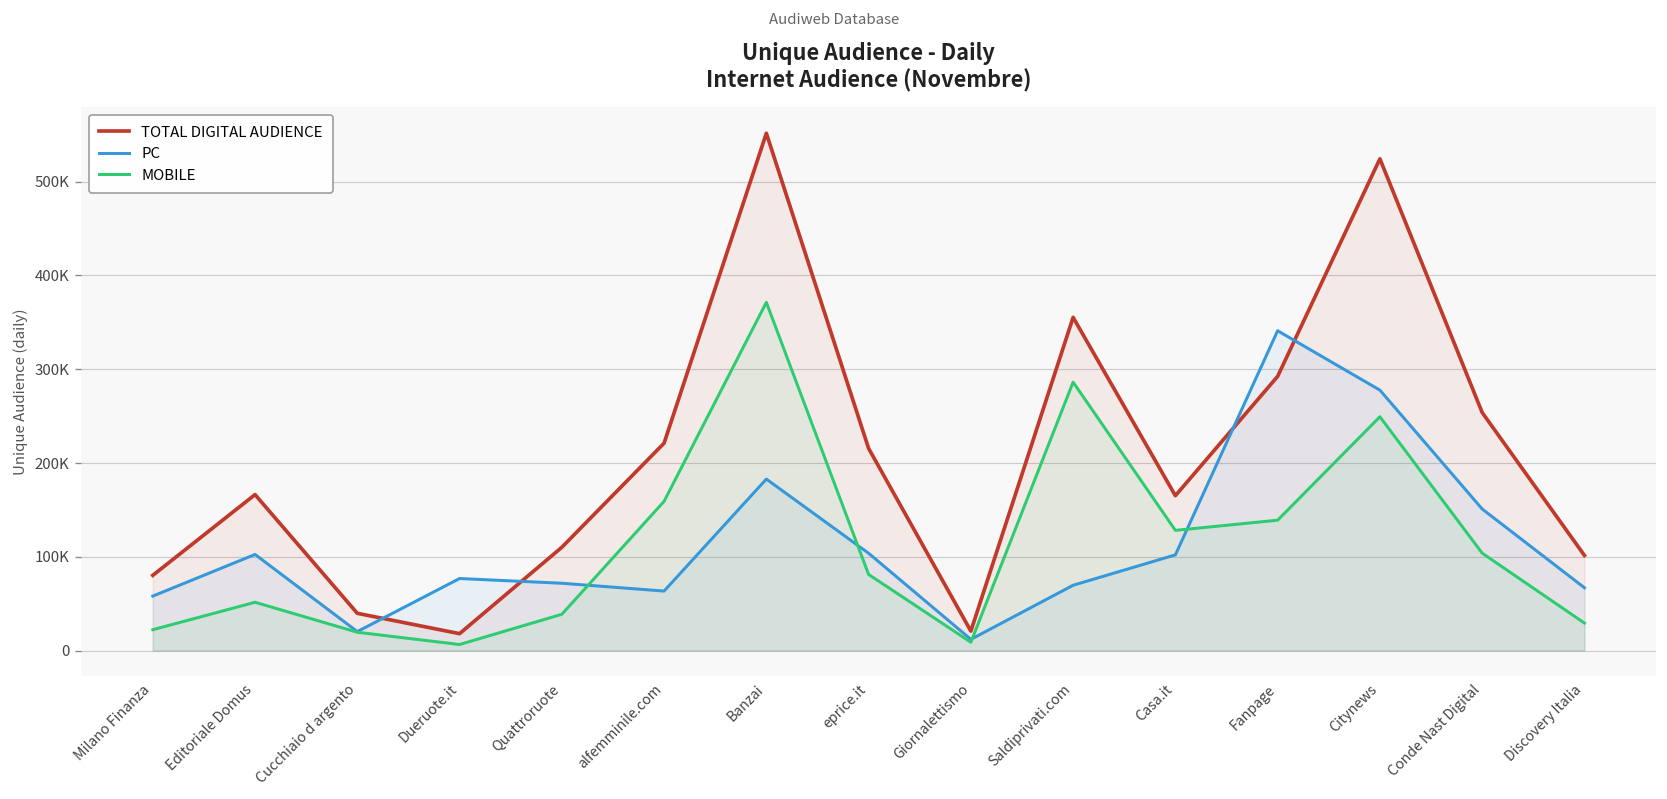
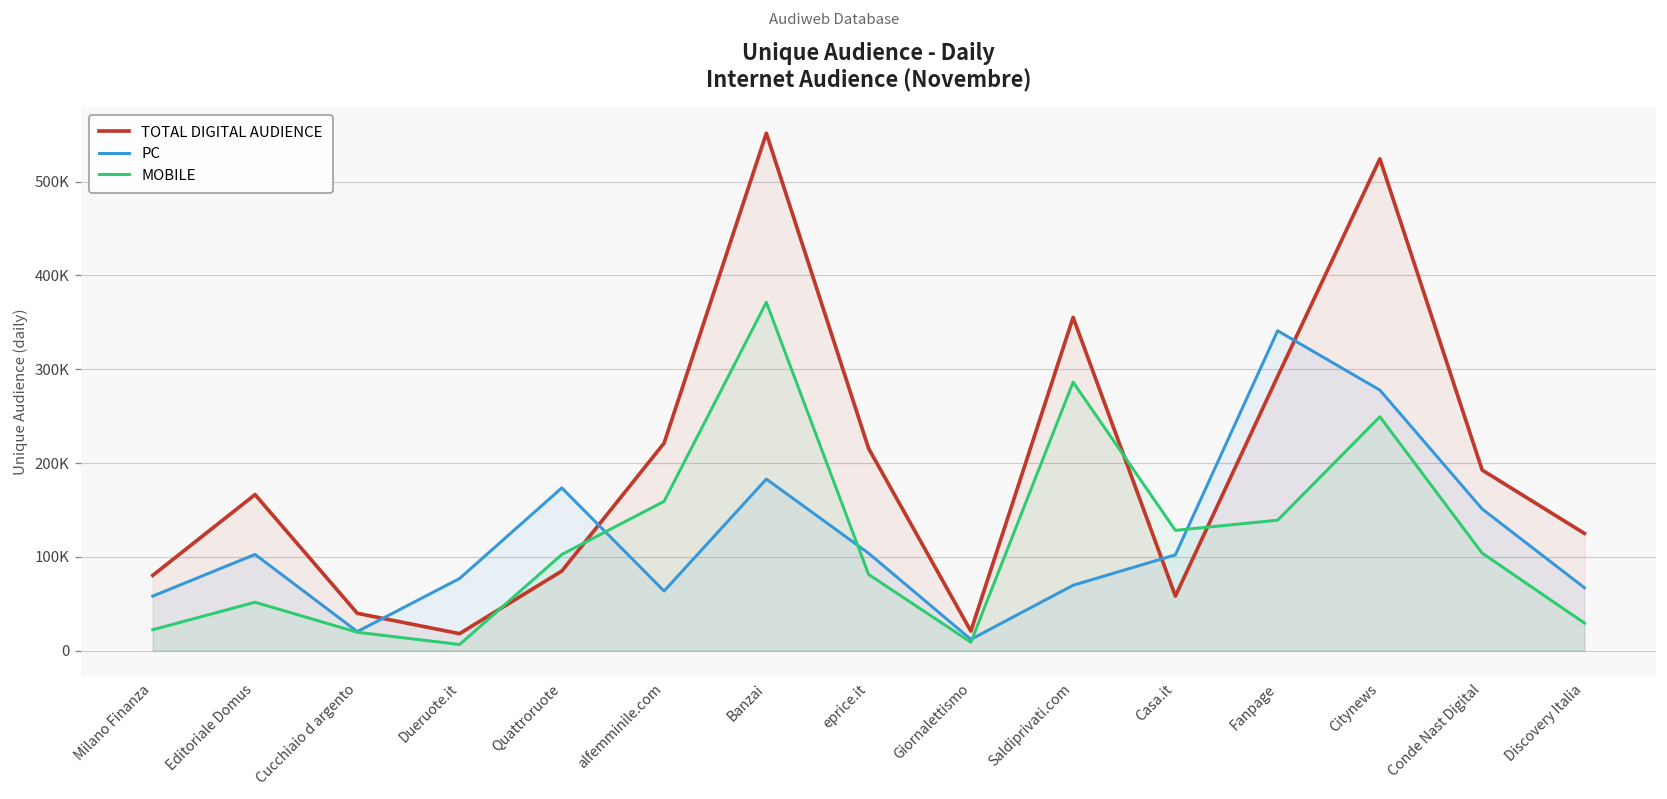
  {
    "TOTAL DIGITAL AUDIENCE": {
      "Milano Finanza": 80000,
      "Editoriale Domus": 170000,
      "Cucchiaio d argento": 40000,
      "Dueruote.it": 20000,
-     "Quattroruote": 110000,
+     "Quattroruote": 80000,
      "alfemminile.com": 220000,
      "Banzai": 550000,
      "eprice.it": 220000,
      "Giornalettismo": 20000,
      "Saldiprivati.com": 360000,
-     "Casa.it": 170000,
+     "Casa.it": 60000,
      "Fanpage": 290000,
      "Citynews": 520000,
-     "Conde Nast Digital": 250000,
-     "Discovery Italia": 100000
+     "Conde Nast Digital": 190000,
+     "Discovery Italia": 120000
    },
    "PC": {
      "Milano Finanza": 60000,
      "Editoriale Domus": 100000,
      "Dueruote.it": 80000,
-     "Quattroruote": 70000,
+     "Quattroruote": 170000,
      "alfemminile.com": 60000,
      "Banzai": 180000,
      "eprice.it": 100000,
      "Saldiprivati.com": 70000,
      "Casa.it": 100000,
      "Fanpage": 340000,
      "Citynews": 280000,
      "Conde Nast Digital": 150000,
      "Discovery Italia": 70000
    },
    "MOBILE": {
      "Milano Finanza": 20000,
      "Editoriale Domus": 50000,
      "Dueruote.it": 10000,
-     "Quattroruote": 40000,
+     "Quattroruote": 100000,
      "alfemminile.com": 160000,
      "Banzai": 370000,
      "eprice.it": 80000,
      "Saldiprivati.com": 290000,
      "Casa.it": 130000,
      "Fanpage": 140000,
      "Citynews": 250000,
      "Conde Nast Digital": 100000,
      "Discovery Italia": 30000
    }
  }
